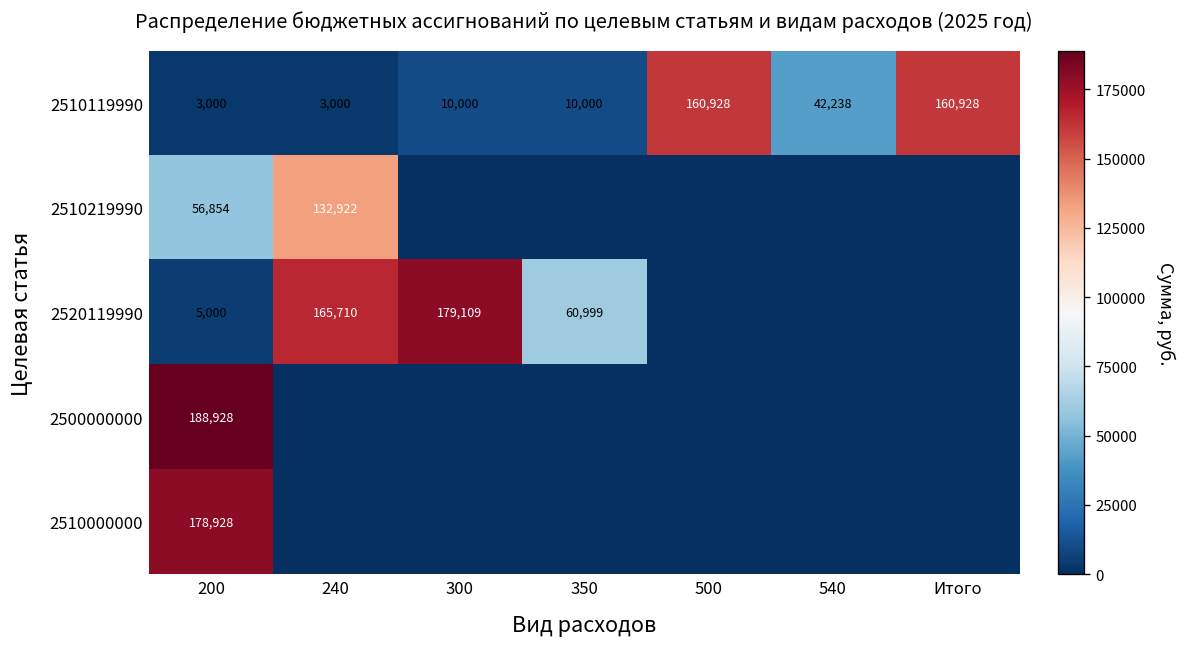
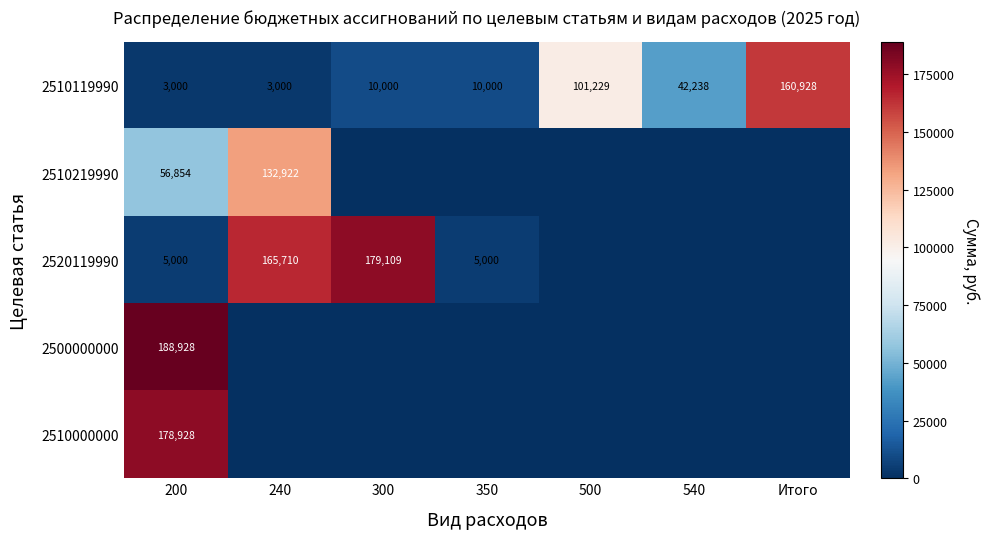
  {
    "2510119990": {
      "200": "3,000",
      "240": "3,000",
      "300": "10,000",
      "350": "10,000",
-     "500": "160,928",
+     "500": "101,229",
      "540": "42,238",
      "Итого": "160,928"
    },
    "2510219990": {
      "200": "56,854",
      "240": "132,922"
    },
    "2520119990": {
      "200": "5,000",
      "240": "165,710",
      "300": "179,109",
-     "350": "60,999"
+     "350": "5,000"
    },
    "2500000000": {
      "200": "188,928"
    },
    "2510000000": {
      "200": "178,928"
    }
  }
